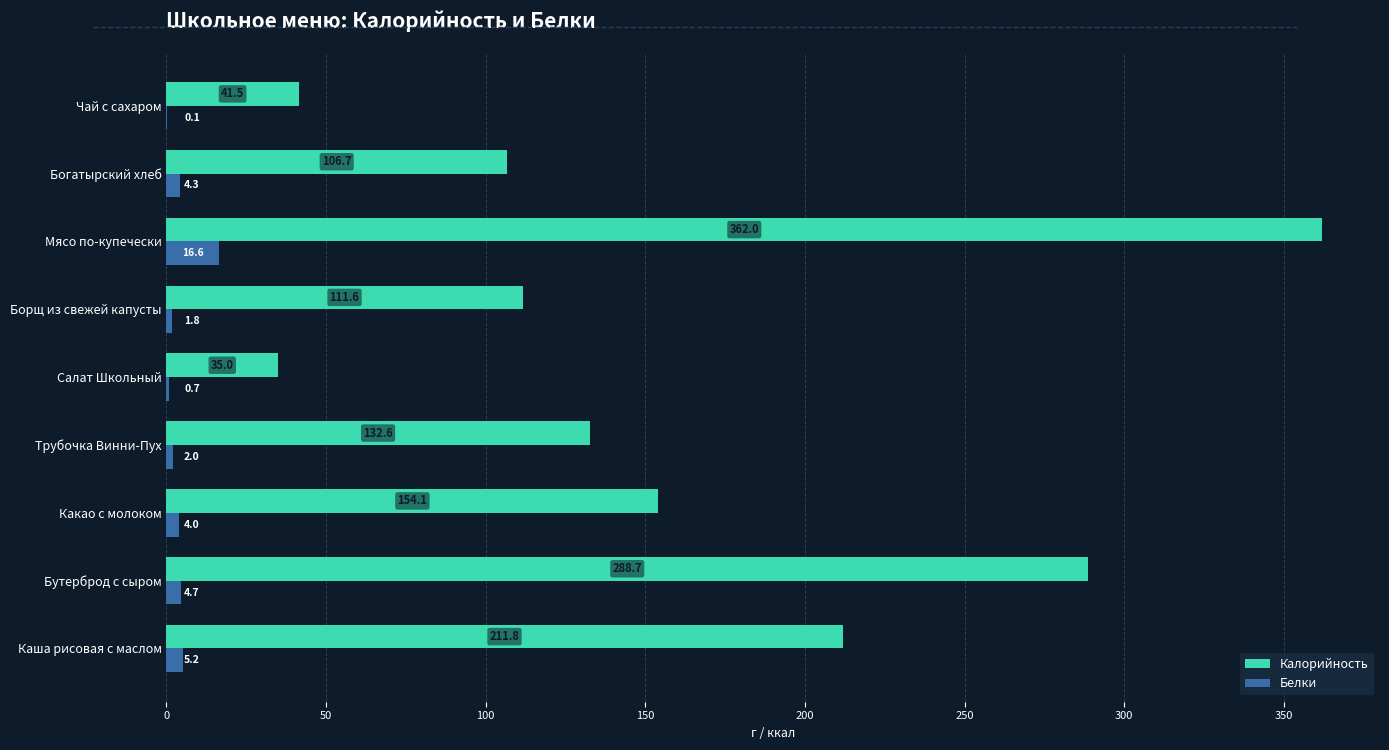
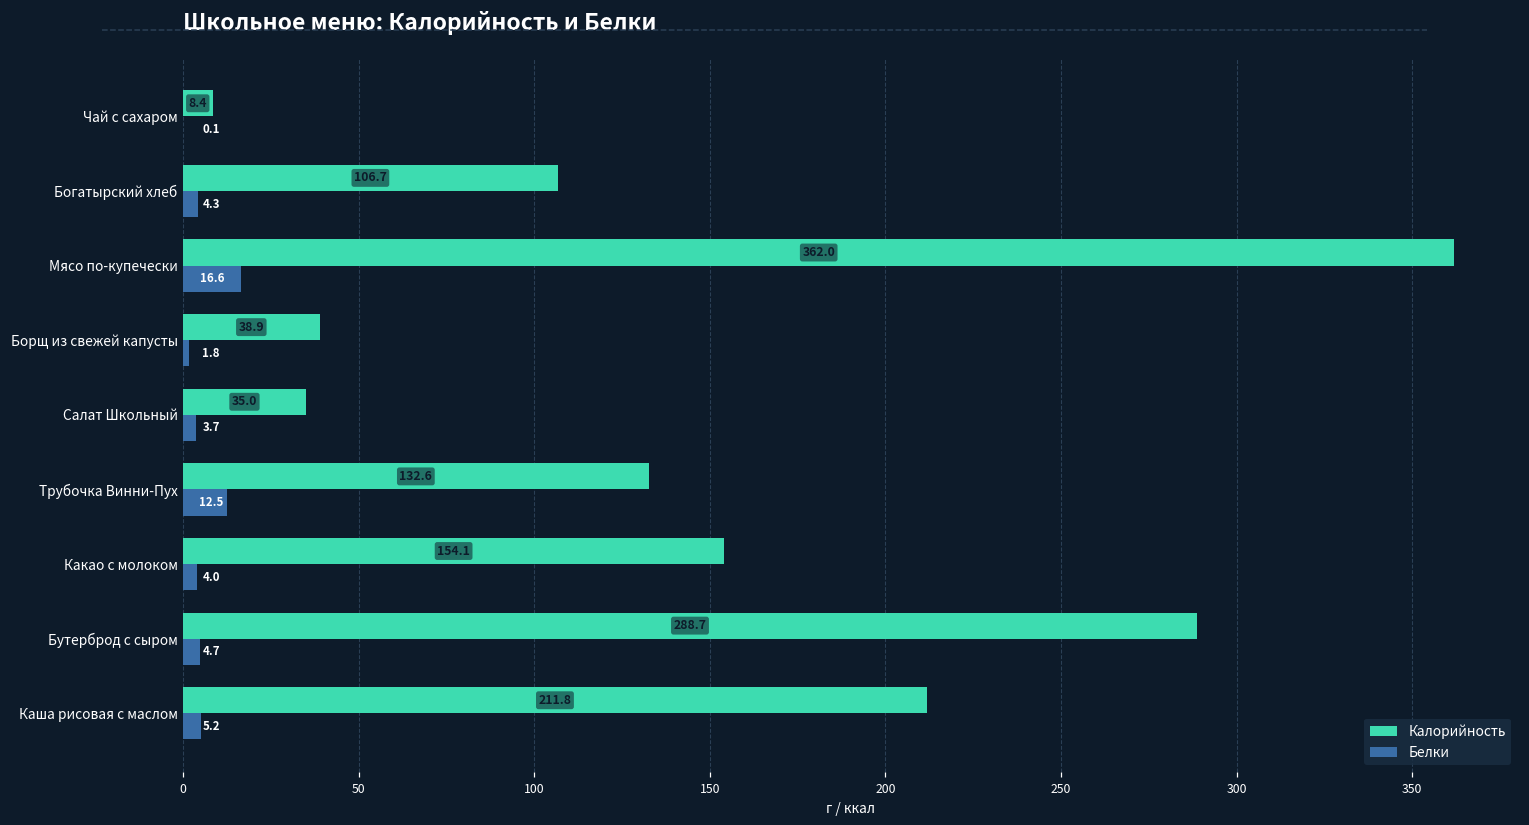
  {
    "Калорийность": {
-     "Чай с сахаром": 41.5,
-     "Борщ из свежей капусты": 111.6
+     "Чай с сахаром": 8.4,
+     "Борщ из свежей капусты": 38.9
    },
    "Белки": {
      "Чай с сахаром": 0.1,
      "Богатырский хлеб": 4.3,
      "Мясо по-купечески": 16.6,
      "Борщ из свежей капусты": 1.8,
-     "Салат Школьный": 0.7,
-     "Трубочка Винни-Пух": 2.0,
+     "Салат Школьный": 3.7,
+     "Трубочка Винни-Пух": 12.5,
      "Какао с молоком": 4.0,
      "Бутерброд с сыром": 4.7,
      "Каша рисовая с маслом": 5.2
    }
  }
